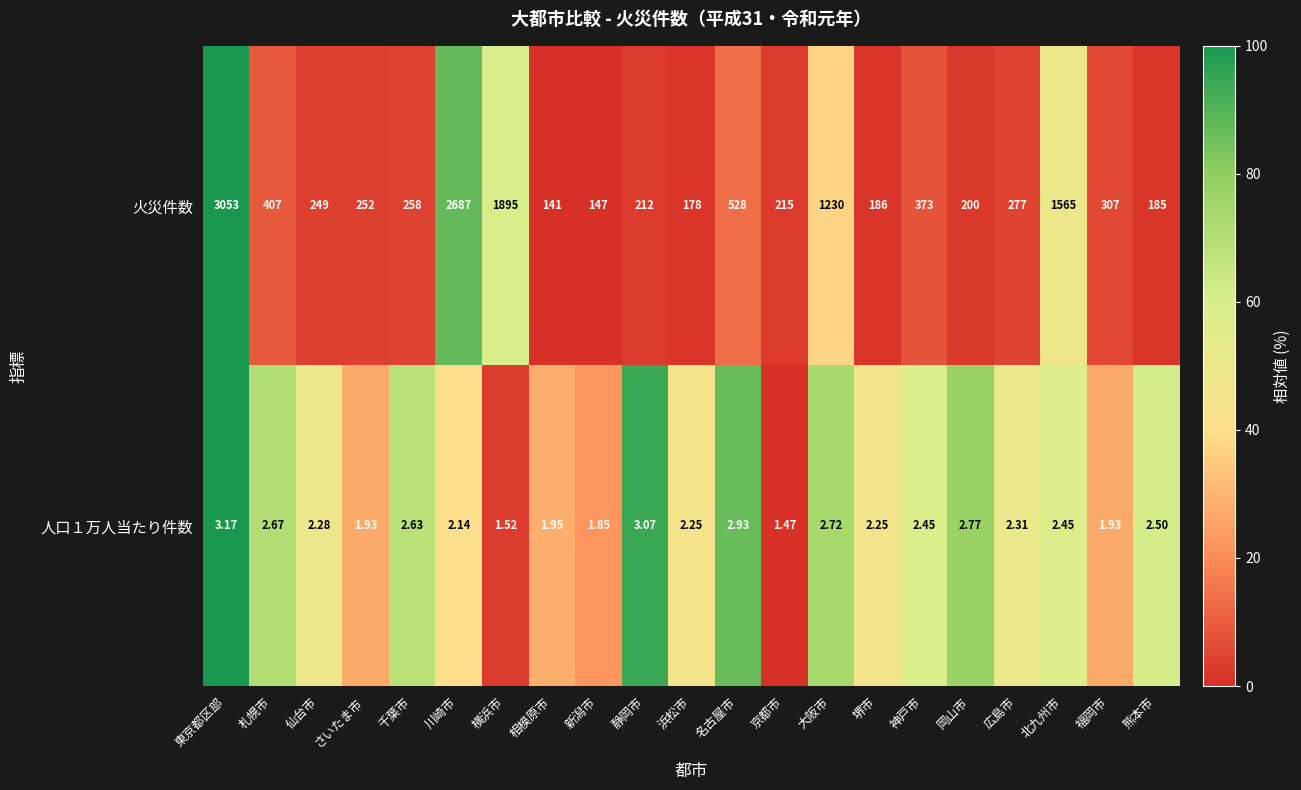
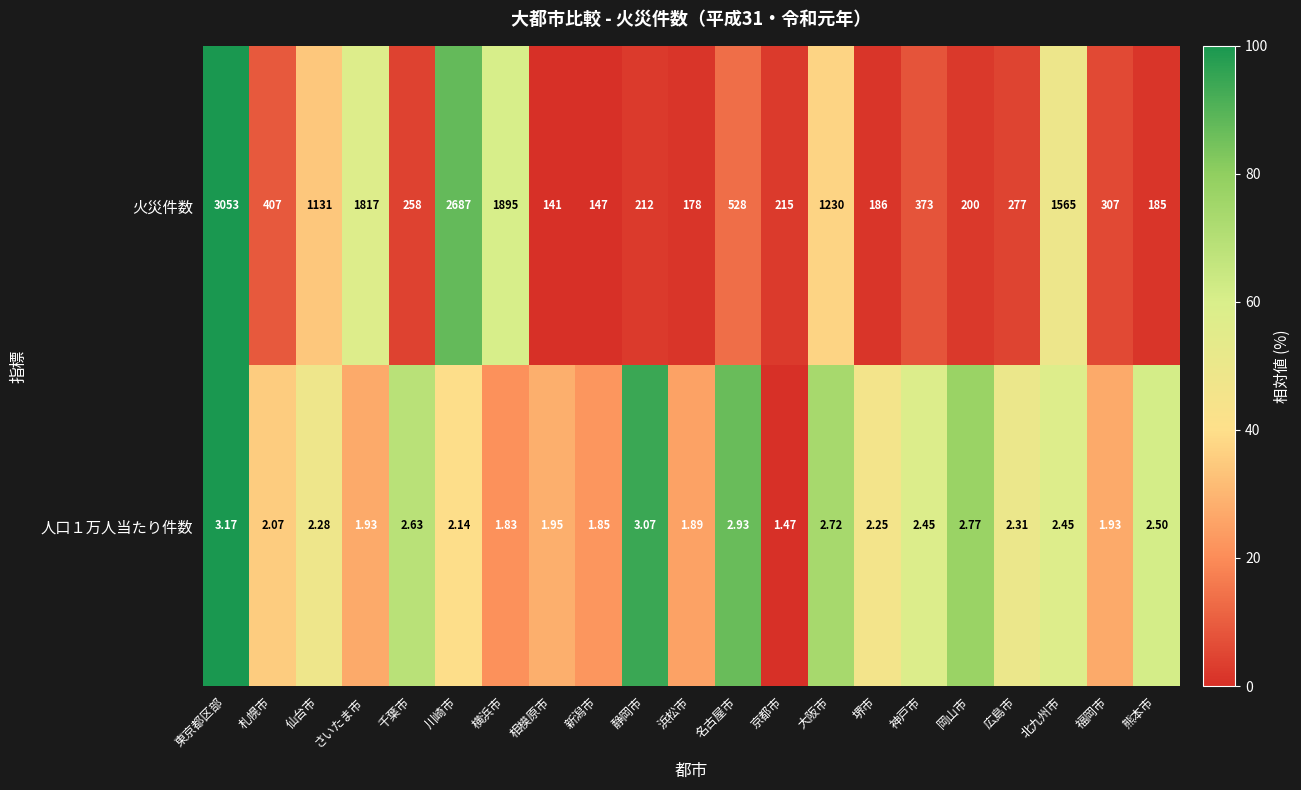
  {
    "火災件数": {
      "東京都区部": 3053,
      "札幌市": 407,
-     "仙台市": 249,
-     "さいたま市": 252,
+     "仙台市": 1131,
+     "さいたま市": 1817,
      "千葉市": 258,
      "川崎市": 2687,
      "横浜市": 1895,
      "相模原市": 141,
      "新潟市": 147,
      "静岡市": 212,
      "浜松市": 178,
      "名古屋市": 528,
      "京都市": 215,
      "大阪市": 1230,
      "堺市": 186,
      "神戸市": 373,
      "岡山市": 200,
      "広島市": 277,
      "北九州市": 1565,
      "福岡市": 307,
      "熊本市": 185
    },
    "人口１万人当たり件数": {
      "東京都区部": 3.17,
-     "札幌市": 2.67,
+     "札幌市": 2.07,
      "仙台市": 2.28,
      "さいたま市": 1.93,
      "千葉市": 2.63,
      "川崎市": 2.14,
-     "横浜市": 1.52,
+     "横浜市": 1.83,
      "相模原市": 1.95,
      "新潟市": 1.85,
      "静岡市": 3.07,
-     "浜松市": 2.25,
+     "浜松市": 1.89,
      "名古屋市": 2.93,
      "京都市": 1.47,
      "大阪市": 2.72,
      "堺市": 2.25,
      "神戸市": 2.45,
      "岡山市": 2.77,
      "広島市": 2.31,
      "北九州市": 2.45,
      "福岡市": 1.93,
      "熊本市": 2.50
    }
  }
